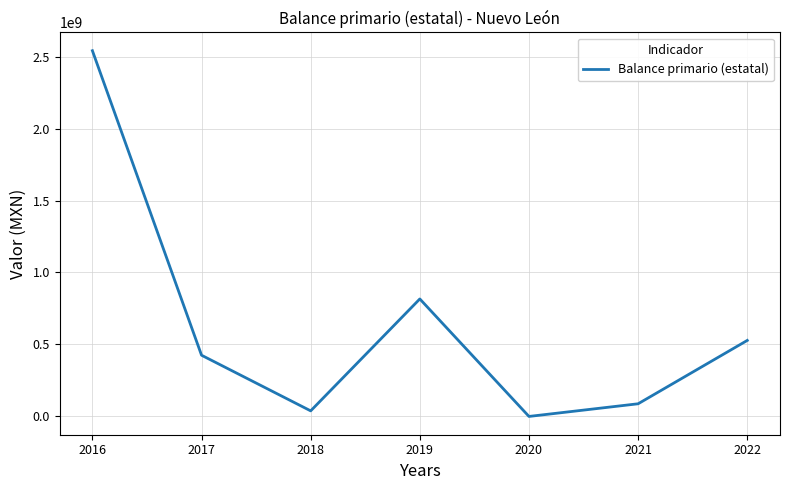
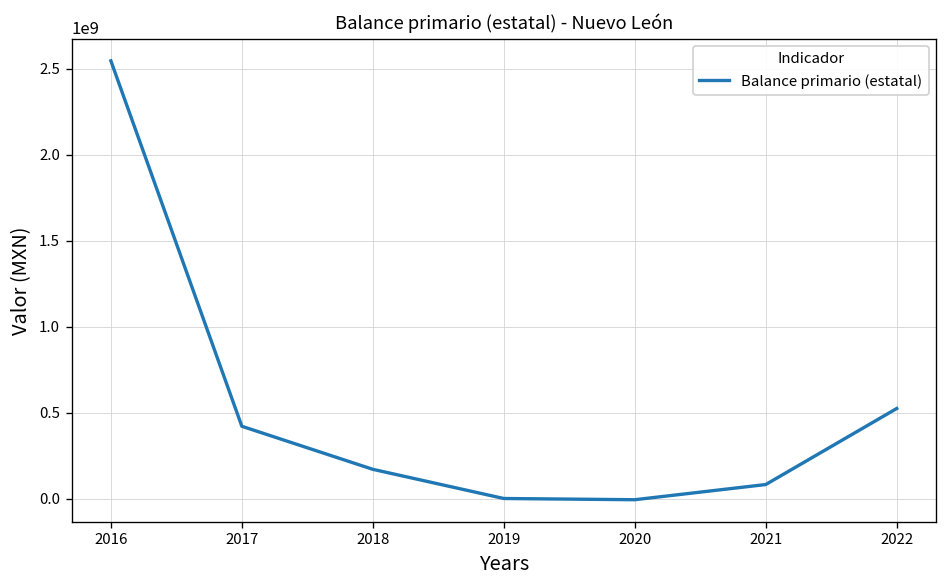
  {
    "2016": 2550000000,
    "2017": 420000000,
-   "2018": 30000000,
-   "2019": 810000000,
+   "2018": 170000000,
+   "2019": 0,
    "2020": 0,
    "2021": 80000000,
    "2022": 530000000
  }
